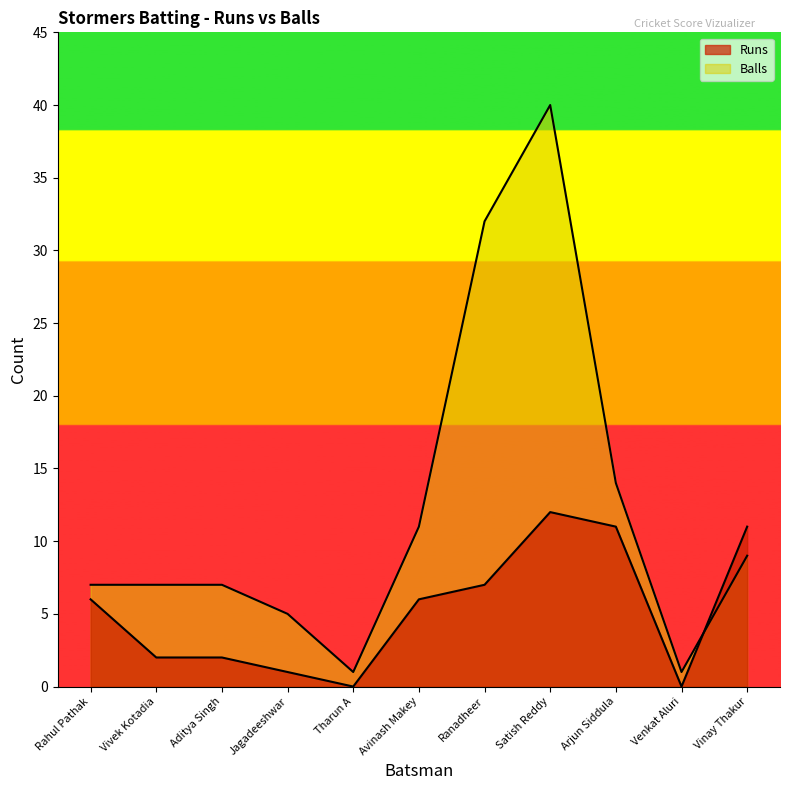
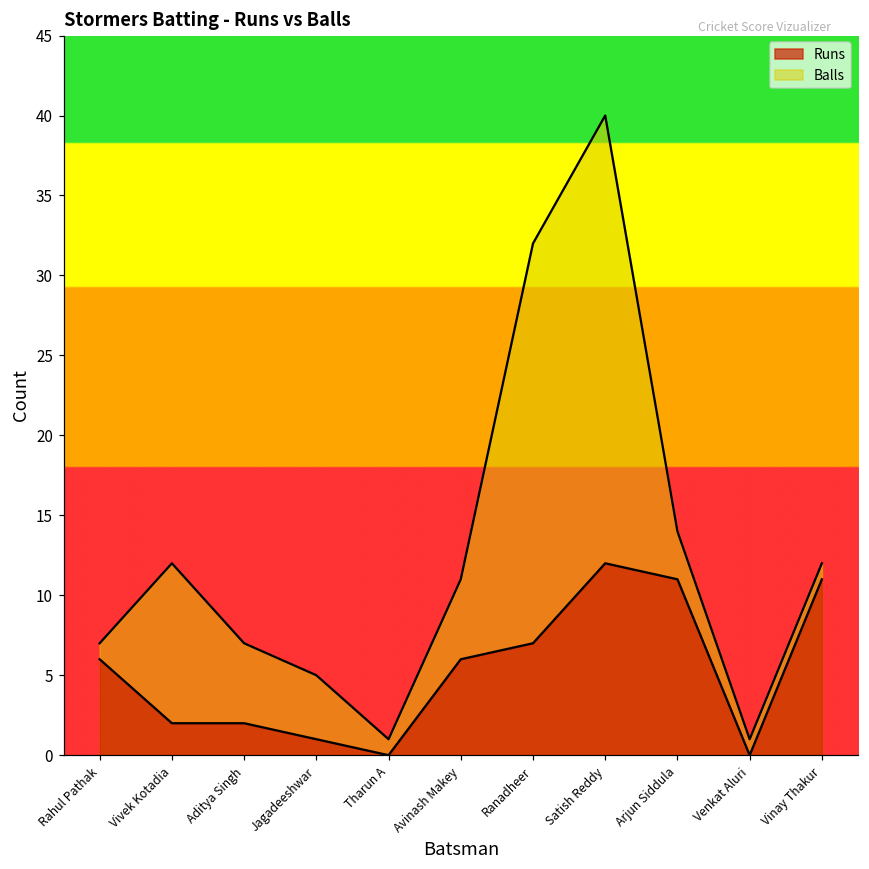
  {
    "Runs": {
      "Rahul Pathak": 6,
      "Vivek Kotadia": 2,
      "Aditya Singh": 2,
      "Jagadeeshwar": 1,
      "Tharun A": 0,
      "Avinash Makey": 6,
      "Ranadheer": 7,
      "Satish Reddy": 12,
      "Arjun Siddula": 11,
      "Venkat Aluri": 0,
      "Vinay Thakur": 11
    },
    "Balls": {
      "Rahul Pathak": 7,
-     "Vivek Kotadia": 7,
+     "Vivek Kotadia": 12,
      "Aditya Singh": 7,
      "Jagadeeshwar": 5,
      "Tharun A": 1,
      "Avinash Makey": 11,
      "Ranadheer": 32,
      "Satish Reddy": 40,
      "Arjun Siddula": 14,
      "Venkat Aluri": 1,
-     "Vinay Thakur": 9
+     "Vinay Thakur": 12
    }
  }
